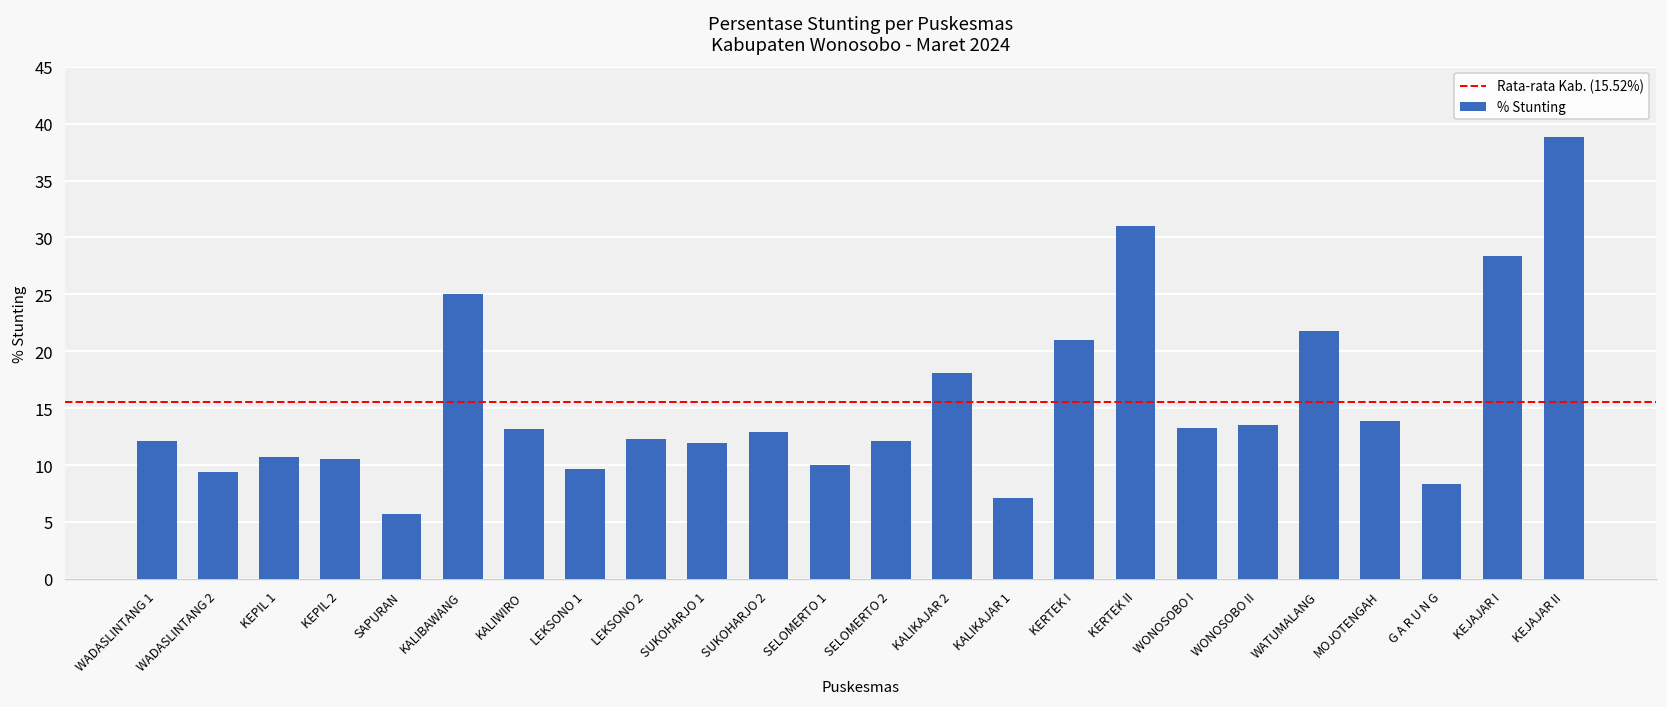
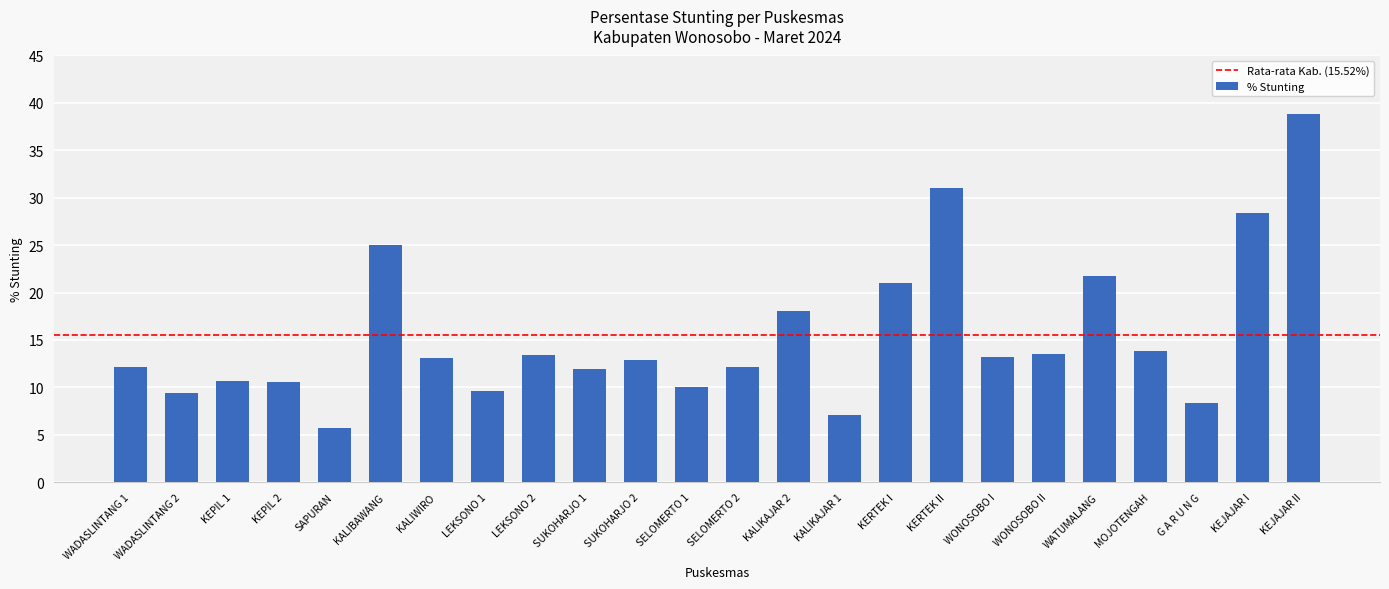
  {
    "WADASLINTANG 1": 12,
    "WADASLINTANG 2": 9,
    "KEPIL 1": 11,
    "KEPIL 2": 11,
    "SAPURAN": 6,
    "KALIBAWANG": 25,
    "KALIWIRO": 13,
    "LEKSONO 1": 10,
-   "LEKSONO 2": 12,
+   "LEKSONO 2": 13,
    "SUKOHARJO 1": 12,
    "SUKOHARJO 2": 13,
    "SELOMERTO 1": 10,
    "SELOMERTO 2": 12,
    "KALIKAJAR 2": 18,
    "KALIKAJAR 1": 7,
    "KERTEK I": 21,
    "KERTEK II": 31,
    "WONOSOBO I": 13,
    "WONOSOBO II": 14,
    "WATUMALANG": 22,
    "MOJOTENGAH": 14,
    "G A R U N G": 8,
    "KEJAJAR I": 28,
    "KEJAJAR II": 39
  }
